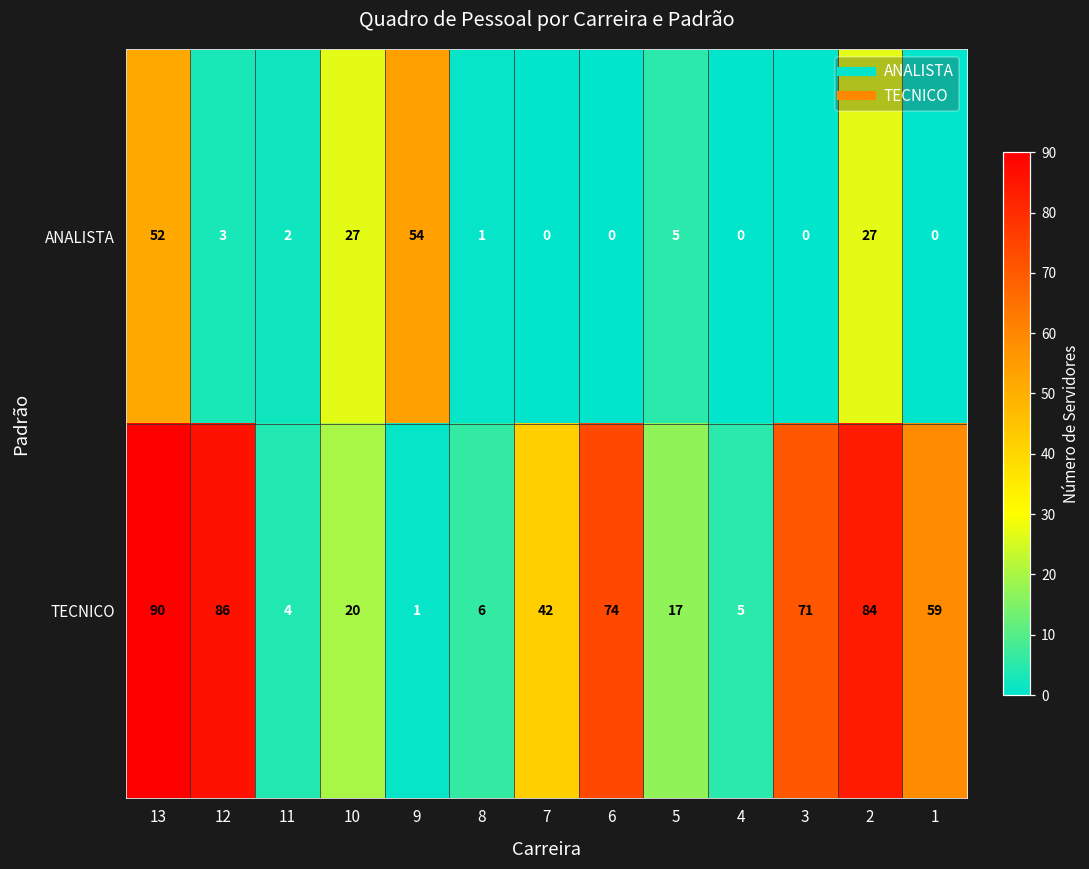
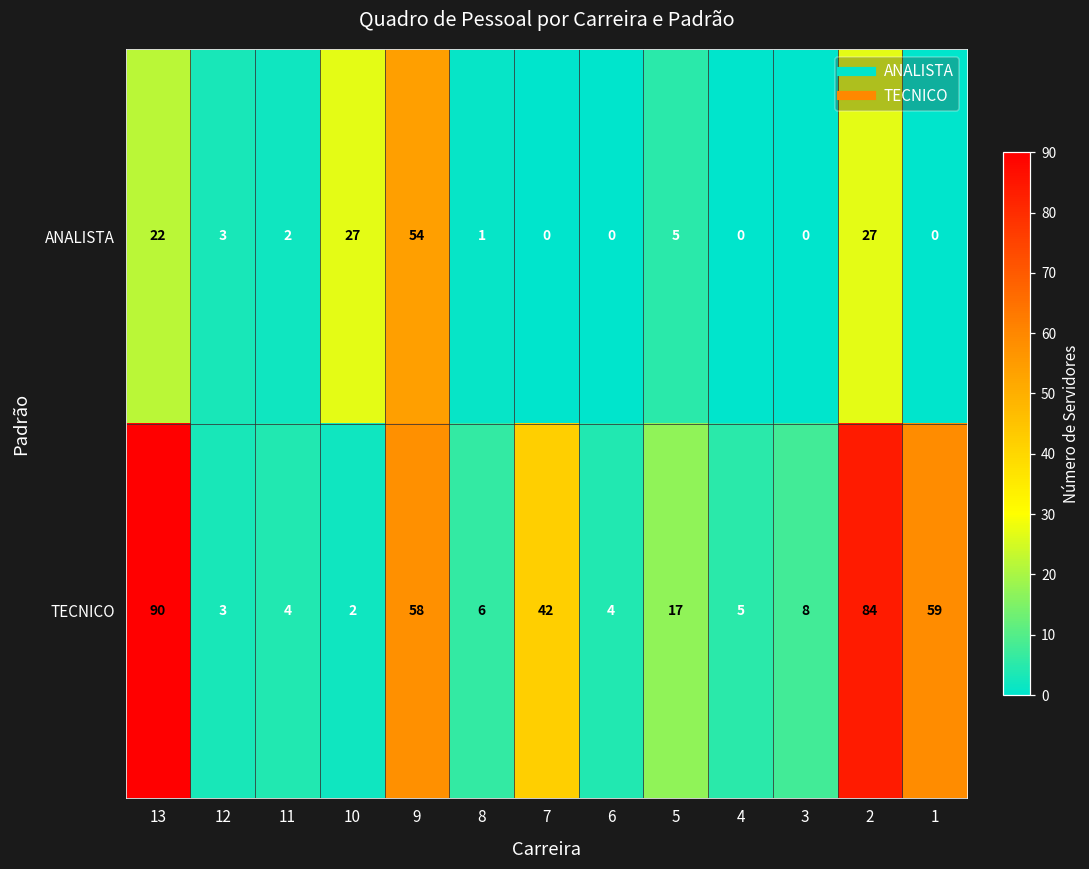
  {
    "ANALISTA": {
-     "13": 52,
+     "13": 22,
      "12": 3,
      "11": 2,
      "10": 27,
      "9": 54,
      "8": 1,
      "7": 0,
      "6": 0,
      "5": 5,
      "4": 0,
      "3": 0,
      "2": 27,
      "1": 0
    },
    "TECNICO": {
      "13": 90,
-     "12": 86,
+     "12": 3,
      "11": 4,
-     "10": 20,
-     "9": 1,
+     "10": 2,
+     "9": 58,
      "8": 6,
      "7": 42,
-     "6": 74,
+     "6": 4,
      "5": 17,
      "4": 5,
-     "3": 71,
+     "3": 8,
      "2": 84,
      "1": 59
    }
  }
